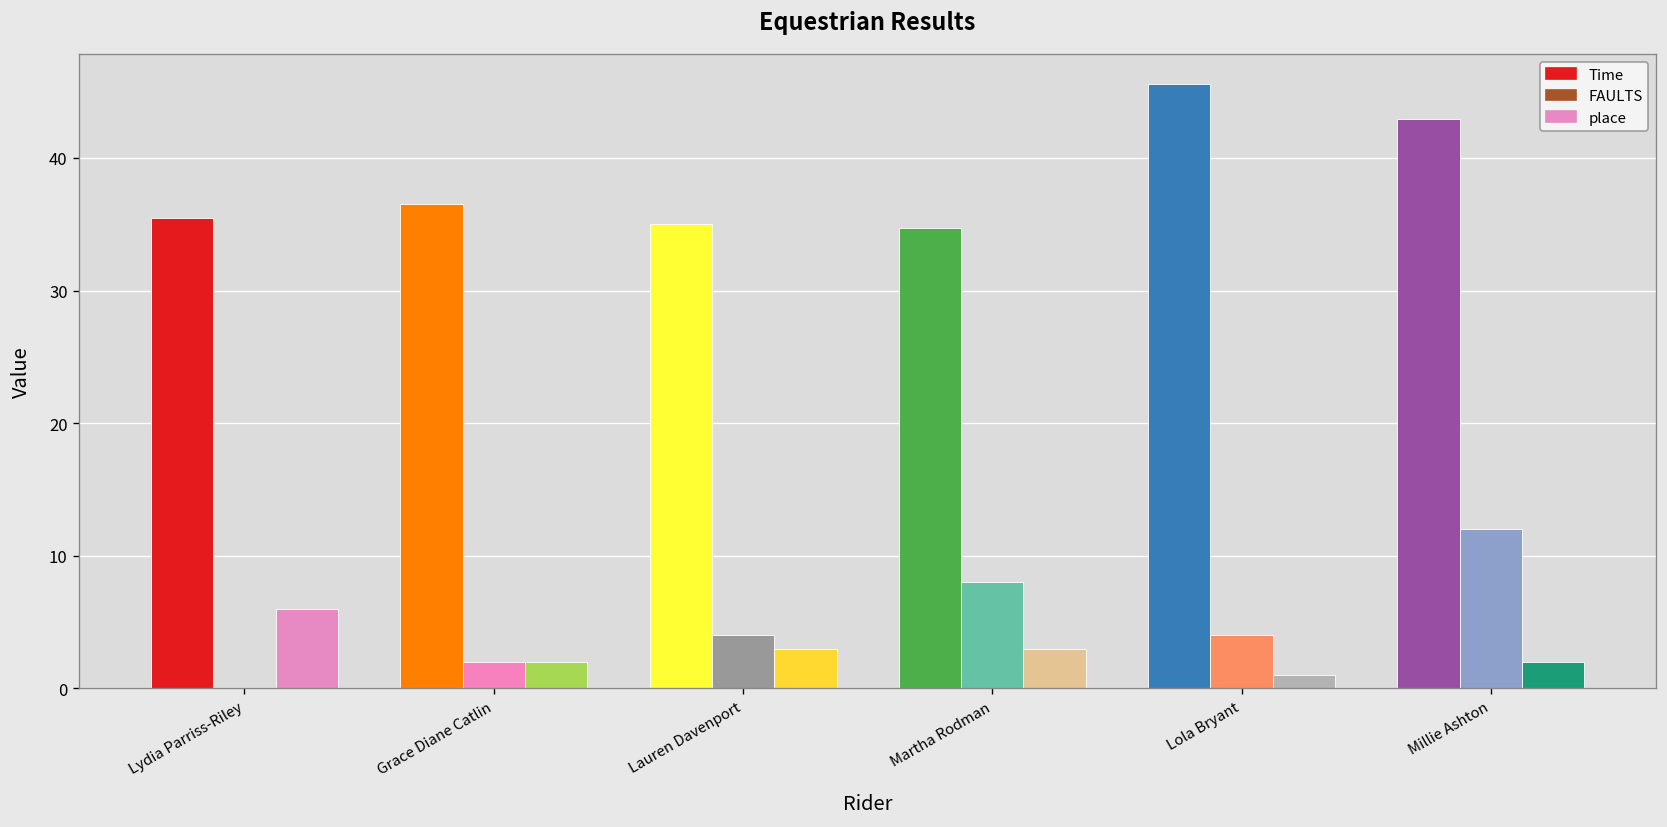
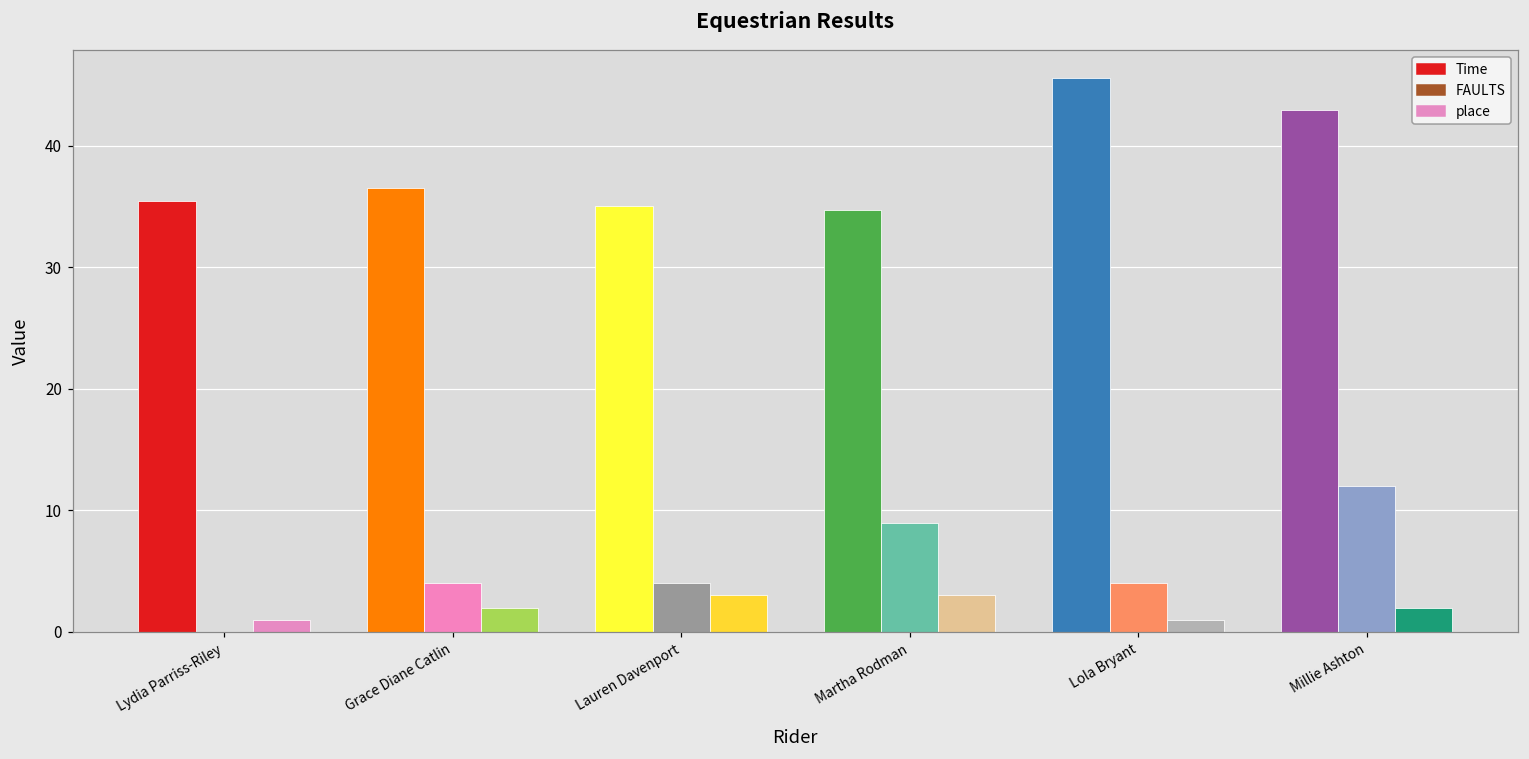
  {
    "Time": {
      "Lydia Parriss-Riley": 35.4,
      "Grace Diane Catlin": 36.5,
      "Lauren Davenport": 35,
      "Martha Rodman": 34.7,
      "Lola Bryant": 45.6,
      "Millie Ashton": 43
    },
    "FAULTS": {
      "Lydia Parriss-Riley": 0,
-     "Grace Diane Catlin": 2,
+     "Grace Diane Catlin": 4,
      "Lauren Davenport": 4,
-     "Martha Rodman": 8,
+     "Martha Rodman": 9,
      "Lola Bryant": 4,
      "Millie Ashton": 12
    },
    "place": {
-     "Lydia Parriss-Riley": 6,
+     "Lydia Parriss-Riley": 1,
      "Grace Diane Catlin": 2,
      "Lauren Davenport": 3,
      "Martha Rodman": 3,
      "Lola Bryant": 1,
      "Millie Ashton": 2
    }
  }
